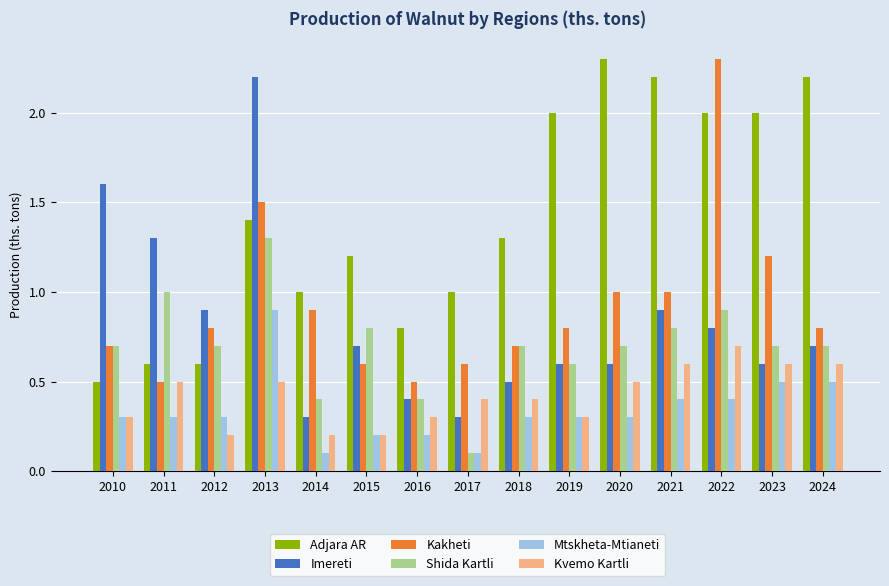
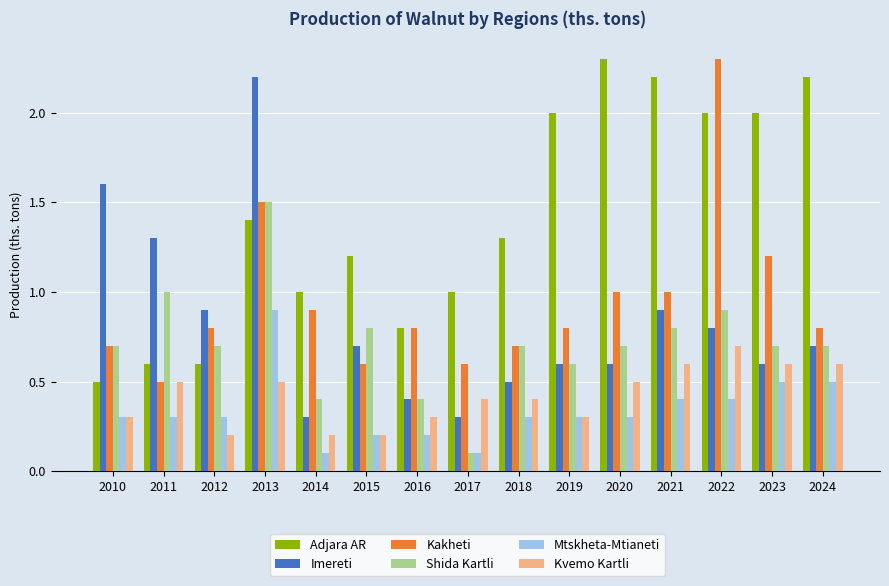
  {
    "Adjara AR": {
      "2010": 0.5,
      "2011": 0.6,
      "2012": 0.6,
      "2013": 1.4,
      "2014": 1.0,
      "2015": 1.2,
      "2016": 0.8,
      "2017": 1.0,
      "2018": 1.3,
      "2019": 2.0,
      "2020": 2.3,
      "2021": 2.2,
      "2022": 2.0,
      "2023": 2.0,
      "2024": 2.2
    },
    "Imereti": {
      "2010": 1.6,
      "2011": 1.3,
      "2012": 0.9,
      "2013": 2.2,
      "2014": 0.3,
      "2015": 0.7,
      "2016": 0.4,
      "2017": 0.3,
      "2018": 0.5,
      "2019": 0.6,
      "2020": 0.6,
      "2021": 0.9,
      "2022": 0.8,
      "2023": 0.6,
      "2024": 0.7
    },
    "Kakheti": {
      "2010": 0.7,
      "2011": 0.5,
      "2012": 0.8,
      "2013": 1.5,
      "2014": 0.9,
      "2015": 0.6,
-     "2016": 0.5,
+     "2016": 0.8,
      "2017": 0.6,
      "2018": 0.7,
      "2019": 0.8,
      "2020": 1.0,
      "2021": 1.0,
      "2022": 2.3,
      "2023": 1.2,
      "2024": 0.8
    },
    "Shida Kartli": {
      "2010": 0.7,
      "2011": 1.0,
      "2012": 0.7,
-     "2013": 1.3,
+     "2013": 1.5,
      "2014": 0.4,
      "2015": 0.8,
      "2016": 0.4,
      "2017": 0.1,
      "2018": 0.7,
      "2019": 0.6,
      "2020": 0.7,
      "2021": 0.8,
      "2022": 0.9,
      "2023": 0.7,
      "2024": 0.7
    },
    "Mtskheta-Mtianeti": {
      "2010": 0.3,
      "2011": 0.3,
      "2012": 0.3,
      "2013": 0.9,
      "2014": 0.1,
      "2015": 0.2,
      "2016": 0.2,
      "2017": 0.1,
      "2018": 0.3,
      "2019": 0.3,
      "2020": 0.3,
      "2021": 0.4,
      "2022": 0.4,
      "2023": 0.5,
      "2024": 0.5
    },
    "Kvemo Kartli": {
      "2010": 0.3,
      "2011": 0.5,
      "2012": 0.2,
      "2013": 0.5,
      "2014": 0.2,
      "2015": 0.2,
      "2016": 0.3,
      "2017": 0.4,
      "2018": 0.4,
      "2019": 0.3,
      "2020": 0.5,
      "2021": 0.6,
      "2022": 0.7,
      "2023": 0.6,
      "2024": 0.6
    }
  }
